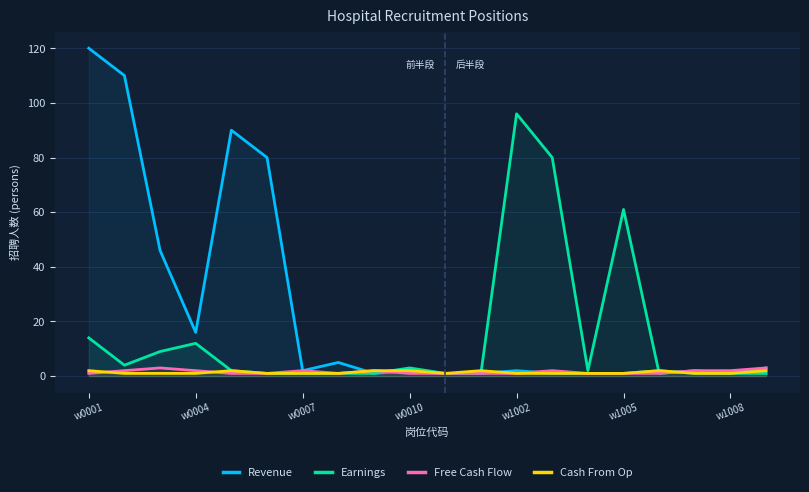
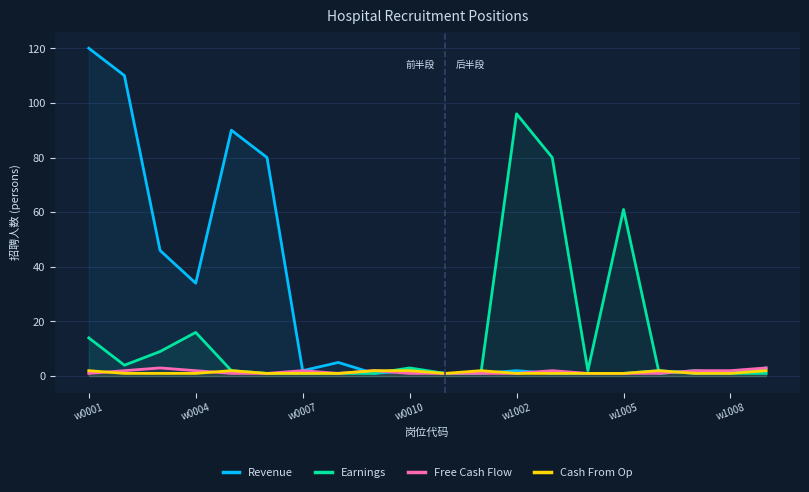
  {
    "Revenue": {
      "w0001": 120,
-     "w0004": 16,
+     "w0004": 34,
      "w1002": 2
    },
    "Earnings": {
      "w0001": 14,
-     "w0004": 12,
+     "w0004": 16,
      "w0010": 3,
      "w1002": 96,
      "w1005": 61
    },
    "Free Cash Flow": {
      "w0001": 1,
      "w0004": 2,
      "w0010": 1,
      "w1008": 2
    },
    "Cash From Op": {
      "w0001": 2,
      "w0004": 1
    }
  }
